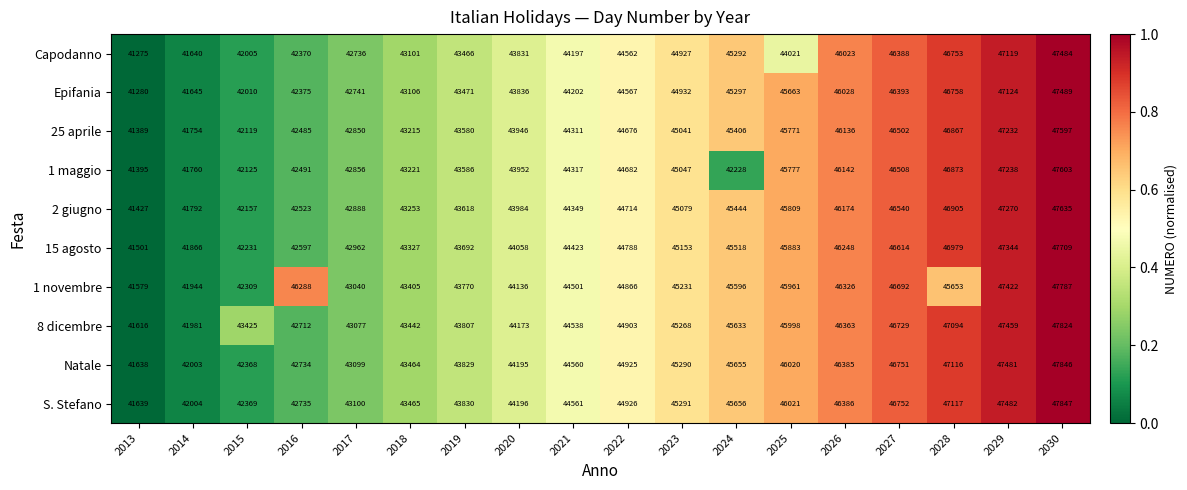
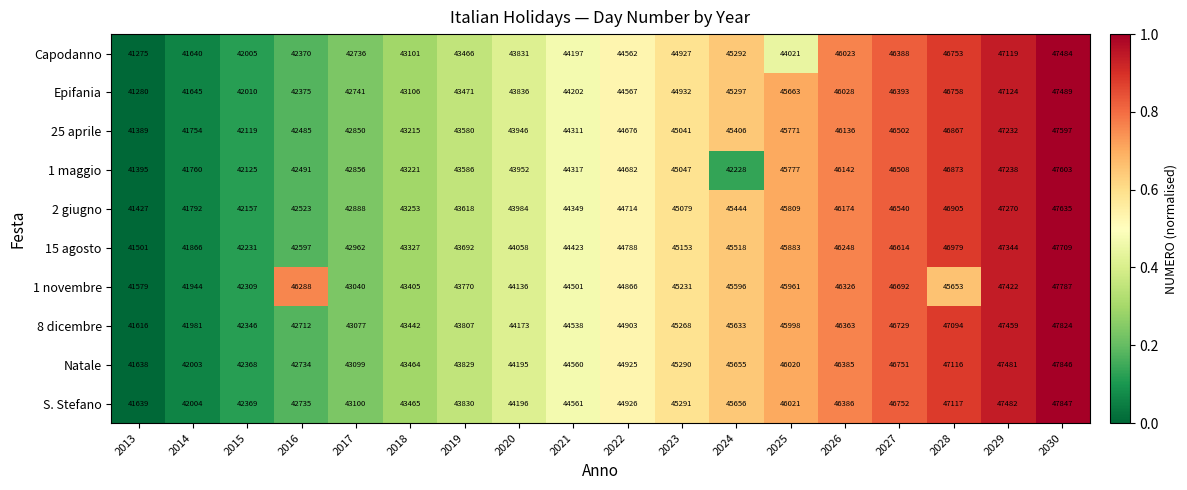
  {
    "Capodanno": {
      "2013": 41275,
      "2014": 41640,
      "2015": 42005,
      "2016": 42370,
      "2017": 42736,
      "2018": 43101,
      "2019": 43466,
      "2020": 43831,
      "2021": 44197,
      "2022": 44562,
      "2023": 44927,
      "2024": 45292,
      "2025": 44021,
      "2026": 46023,
      "2027": 46388,
      "2028": 46753,
      "2029": 47119,
      "2030": 47484
    },
    "Epifania": {
      "2013": 41280,
      "2014": 41645,
      "2015": 42010,
      "2016": 42375,
      "2017": 42741,
      "2018": 43106,
      "2019": 43471,
      "2020": 43836,
      "2021": 44202,
      "2022": 44567,
      "2023": 44932,
      "2024": 45297,
      "2025": 45663,
      "2026": 46028,
      "2027": 46393,
      "2028": 46758,
      "2029": 47124,
      "2030": 47489
    },
    "25 aprile": {
      "2013": 41389,
      "2014": 41754,
      "2015": 42119,
      "2016": 42485,
      "2017": 42850,
      "2018": 43215,
      "2019": 43580,
      "2020": 43946,
      "2021": 44311,
      "2022": 44676,
      "2023": 45041,
      "2024": 45406,
      "2025": 45771,
      "2026": 46136,
      "2027": 46502,
      "2028": 46867,
      "2029": 47232,
      "2030": 47597
    },
    "1 maggio": {
      "2013": 41395,
      "2014": 41760,
      "2015": 42125,
      "2016": 42491,
      "2017": 42856,
      "2018": 43221,
      "2019": 43586,
      "2020": 43952,
      "2021": 44317,
      "2022": 44682,
      "2023": 45047,
      "2024": 42228,
      "2025": 45777,
      "2026": 46142,
      "2027": 46508,
      "2028": 46873,
      "2029": 47238,
      "2030": 47603
    },
    "2 giugno": {
      "2013": 41427,
      "2014": 41792,
      "2015": 42157,
      "2016": 42523,
      "2017": 42888,
      "2018": 43253,
      "2019": 43618,
      "2020": 43984,
      "2021": 44349,
      "2022": 44714,
      "2023": 45079,
      "2024": 45444,
      "2025": 45809,
      "2026": 46174,
      "2027": 46540,
      "2028": 46905,
      "2029": 47270,
      "2030": 47635
    },
    "15 agosto": {
      "2013": 41501,
      "2014": 41866,
      "2015": 42231,
      "2016": 42597,
      "2017": 42962,
      "2018": 43327,
      "2019": 43692,
      "2020": 44058,
      "2021": 44423,
      "2022": 44788,
      "2023": 45153,
      "2024": 45518,
      "2025": 45883,
      "2026": 46248,
      "2027": 46614,
      "2028": 46979,
      "2029": 47344,
      "2030": 47709
    },
    "1 novembre": {
      "2013": 41579,
      "2014": 41944,
      "2015": 42309,
      "2016": 46288,
      "2017": 43040,
      "2018": 43405,
      "2019": 43770,
      "2020": 44136,
      "2021": 44501,
      "2022": 44866,
      "2023": 45231,
      "2024": 45596,
      "2025": 45961,
      "2026": 46326,
      "2027": 46692,
      "2028": 45653,
      "2029": 47422,
      "2030": 47787
    },
    "8 dicembre": {
      "2013": 41616,
      "2014": 41981,
-     "2015": 43425,
+     "2015": 42346,
      "2016": 42712,
      "2017": 43077,
      "2018": 43442,
      "2019": 43807,
      "2020": 44173,
      "2021": 44538,
      "2022": 44903,
      "2023": 45268,
      "2024": 45633,
      "2025": 45998,
      "2026": 46363,
      "2027": 46729,
      "2028": 47094,
      "2029": 47459,
      "2030": 47824
    },
    "Natale": {
      "2013": 41638,
      "2014": 42003,
      "2015": 42368,
      "2016": 42734,
      "2017": 43099,
      "2018": 43464,
      "2019": 43829,
      "2020": 44195,
      "2021": 44560,
      "2022": 44925,
      "2023": 45290,
      "2024": 45655,
      "2025": 46020,
      "2026": 46385,
      "2027": 46751,
      "2028": 47116,
      "2029": 47481,
      "2030": 47846
    },
    "S. Stefano": {
      "2013": 41639,
      "2014": 42004,
      "2015": 42369,
      "2016": 42735,
      "2017": 43100,
      "2018": 43465,
      "2019": 43830,
      "2020": 44196,
      "2021": 44561,
      "2022": 44926,
      "2023": 45291,
      "2024": 45656,
      "2025": 46021,
      "2026": 46386,
      "2027": 46752,
      "2028": 47117,
      "2029": 47482,
      "2030": 47847
    }
  }
